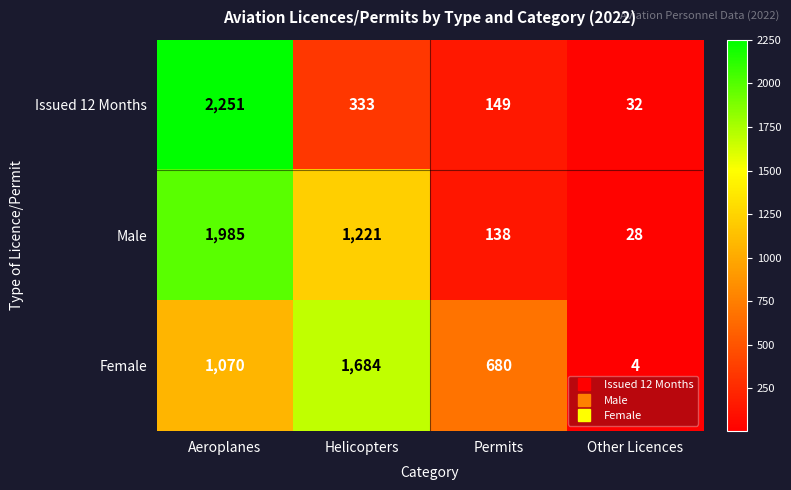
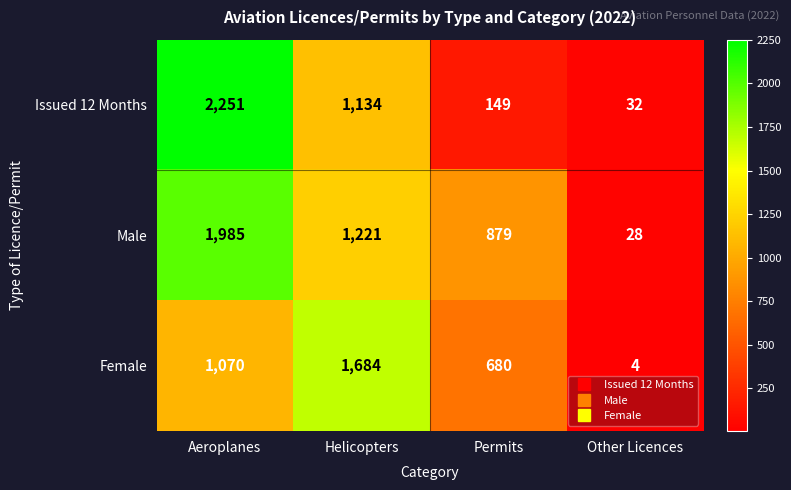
  {
    "Issued 12 Months": {
      "Aeroplanes": "2,251",
-     "Helicopters": "333",
+     "Helicopters": "1,134",
      "Permits": "149",
      "Other Licences": "32"
    },
    "Male": {
      "Aeroplanes": "1,985",
      "Helicopters": "1,221",
-     "Permits": "138",
+     "Permits": "879",
      "Other Licences": "28"
    },
    "Female": {
      "Aeroplanes": "1,070",
      "Helicopters": "1,684",
      "Permits": "680",
      "Other Licences": "4"
    }
  }
